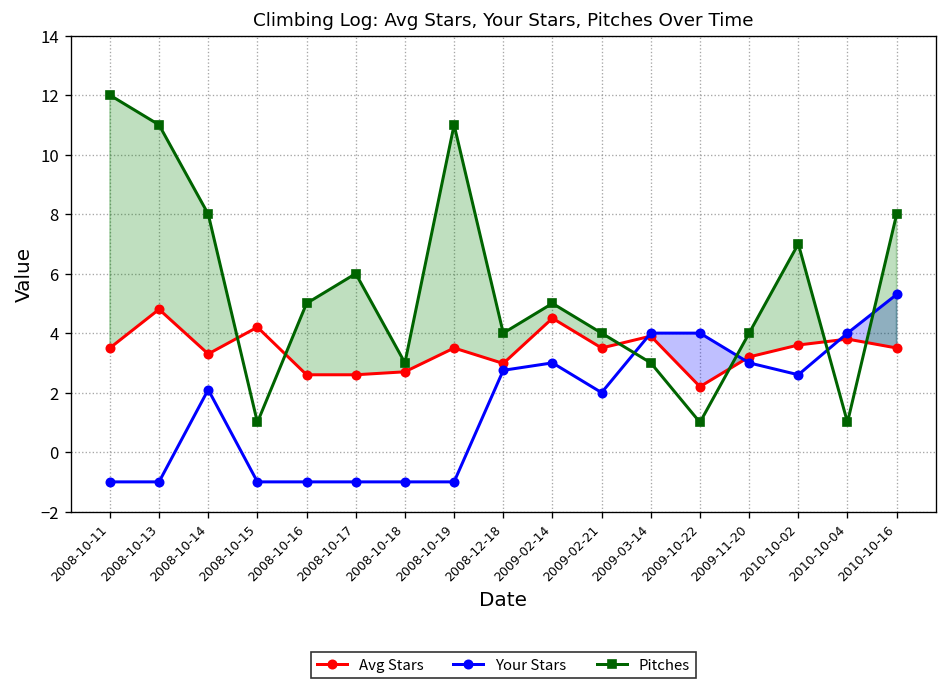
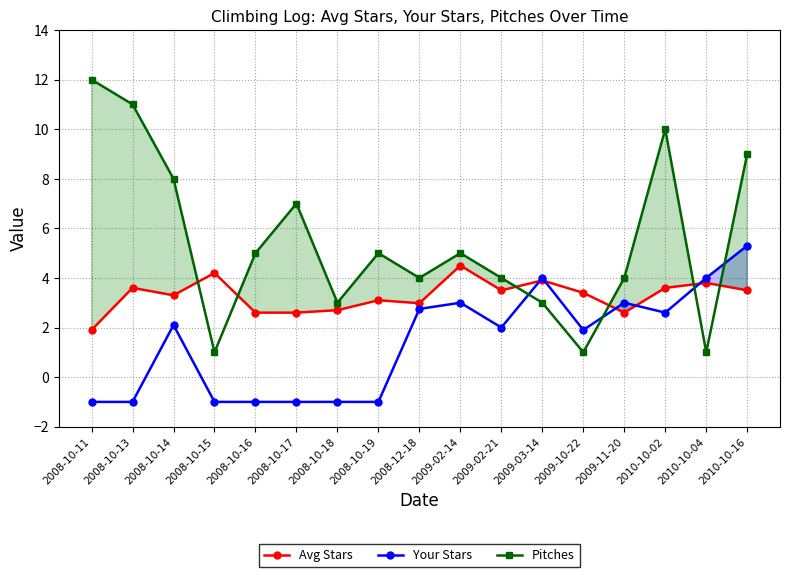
  {
    "Avg Stars": {
-     "2008-10-11": 3.5,
-     "2008-10-13": 4.8,
+     "2008-10-11": 1.9,
+     "2008-10-13": 3.6,
      "2008-10-14": 3.3,
      "2008-10-15": 4.2,
      "2008-10-16": 2.6,
      "2008-10-17": 2.6,
      "2008-10-18": 2.7,
-     "2008-10-19": 3.5,
+     "2008-10-19": 3.1,
      "2008-12-18": 3.0,
      "2009-02-14": 4.5,
      "2009-02-21": 3.5,
-     "2009-10-22": 2.2,
-     "2009-11-20": 3.2,
+     "2009-10-22": 3.4,
+     "2009-11-20": 2.6,
      "2010-10-02": 3.6,
      "2010-10-04": 3.8,
      "2010-10-16": 3.5
    },
    "Your Stars": {
      "2008-10-11": -1.0,
      "2008-10-13": -1.0,
      "2008-10-14": 2.1,
      "2008-10-15": -1.0,
      "2008-10-16": -1.0,
      "2008-10-17": -1.0,
      "2008-10-18": -1.0,
      "2008-10-19": -1.0,
      "2008-12-18": 2.8,
      "2009-02-14": 3.0,
      "2009-02-21": 2.0,
-     "2009-10-22": 4.0,
+     "2009-10-22": 1.9,
      "2009-11-20": 3.0,
      "2010-10-02": 2.6,
      "2010-10-04": 4.0,
      "2010-10-16": 5.3
    },
    "Pitches": {
      "2008-10-11": 12,
      "2008-10-13": 11,
      "2008-10-14": 8,
      "2008-10-15": 1,
      "2008-10-16": 5,
-     "2008-10-17": 6,
+     "2008-10-17": 7,
      "2008-10-18": 3,
-     "2008-10-19": 11,
+     "2008-10-19": 5,
      "2008-12-18": 4,
      "2009-02-14": 5,
      "2009-02-21": 4,
      "2009-03-14": 3,
      "2009-10-22": 1,
      "2009-11-20": 4,
-     "2010-10-02": 7,
+     "2010-10-02": 10,
      "2010-10-04": 1,
-     "2010-10-16": 8
+     "2010-10-16": 9
    }
  }
